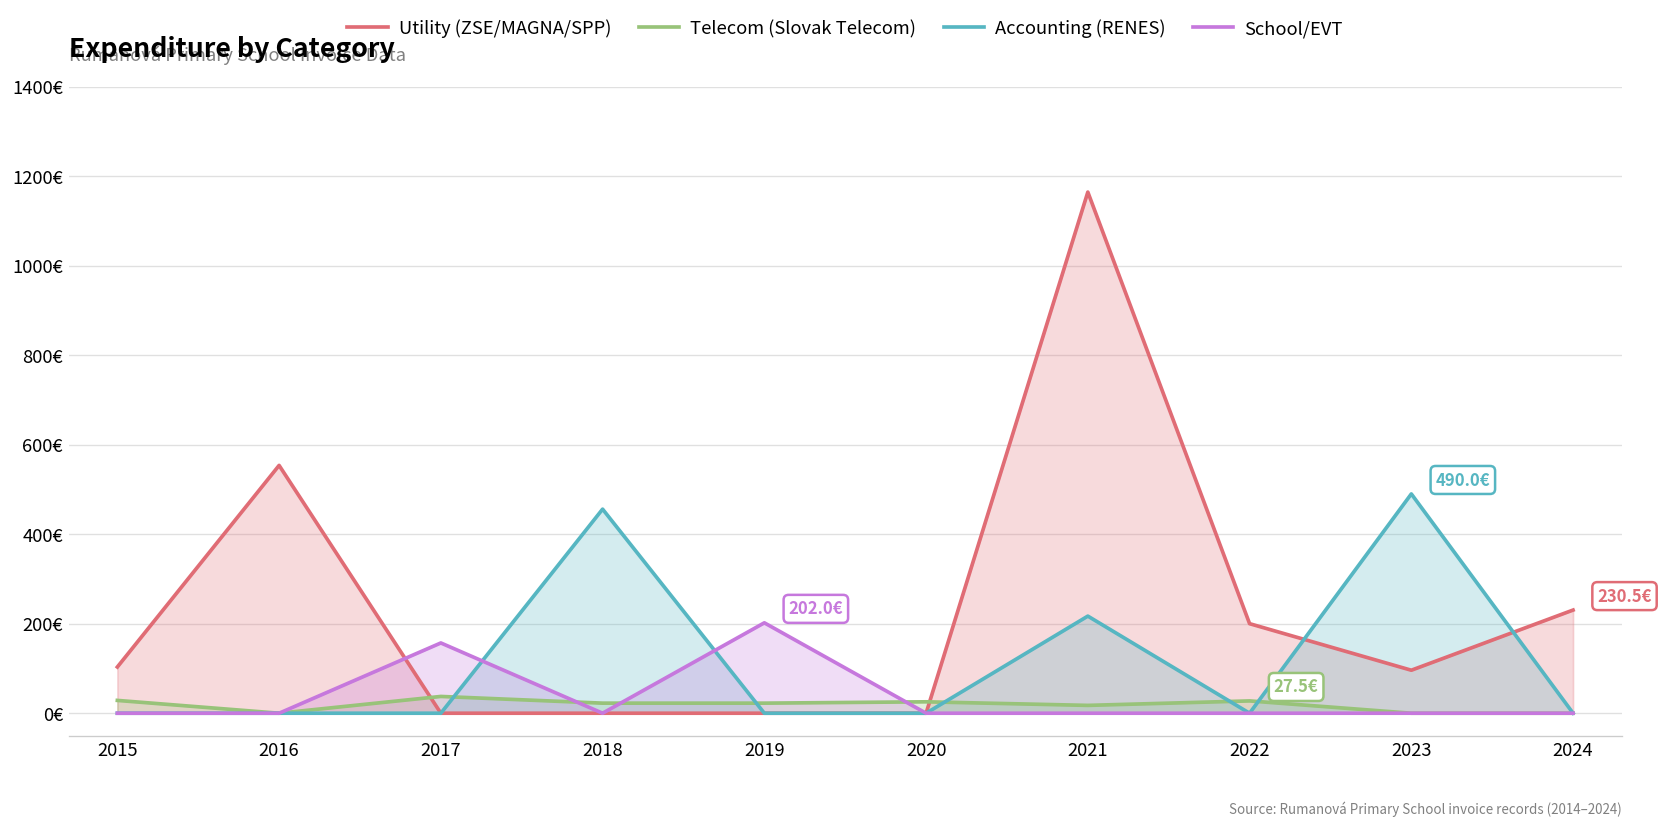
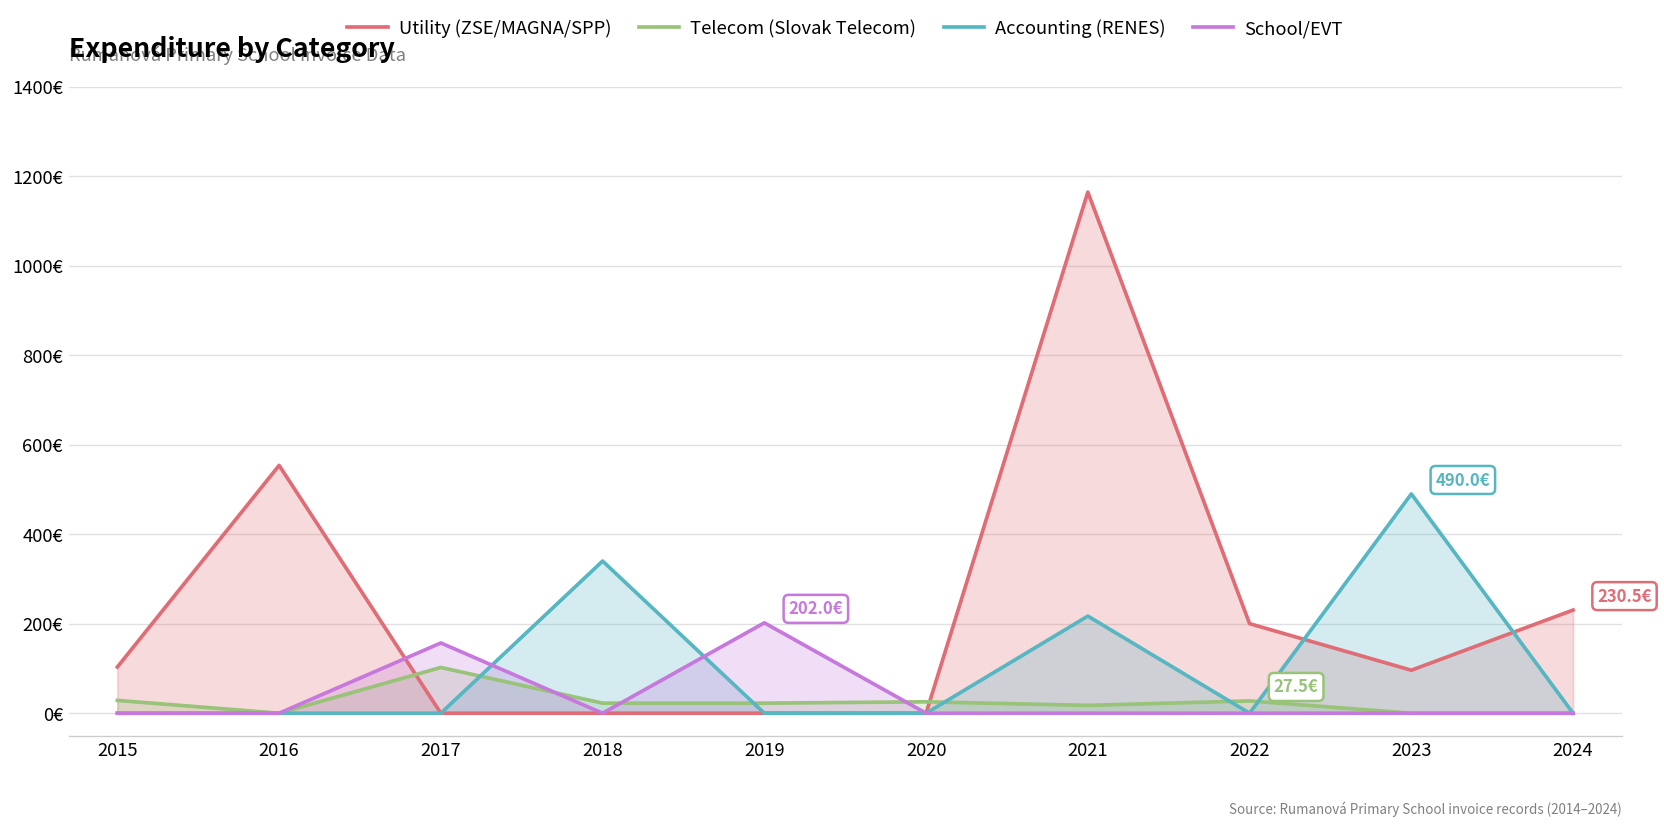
  {
    "Utility (ZSE/MAGNA/SPP)": {
      "2015": "100€",
      "2016": "550€",
      "2021": "1160€",
      "2022": "200€",
      "2023": "100€"
    },
    "Telecom (Slovak Telecom)": {
      "2015": "30€",
-     "2017": "40€",
+     "2017": "100€",
      "2018": "20€",
      "2019": "20€",
      "2020": "30€",
      "2021": "20€"
    },
    "Accounting (RENES)": {
-     "2018": "460€",
+     "2018": "340€",
      "2021": "220€"
    },
    "School/EVT": {
      "2017": "160€",
      "2021": "0€"
    }
  }
